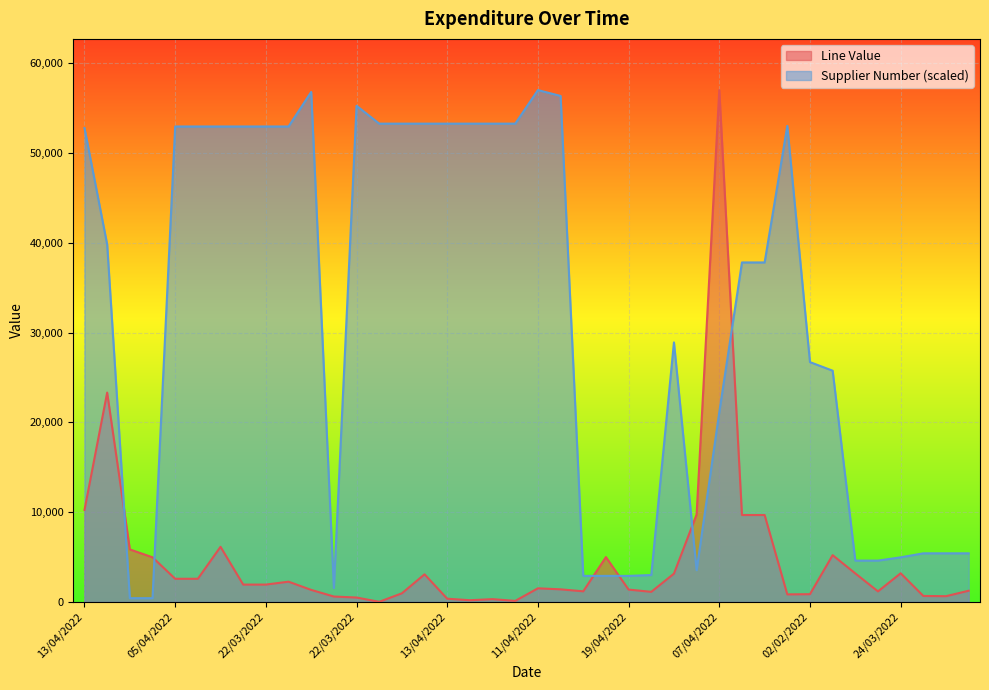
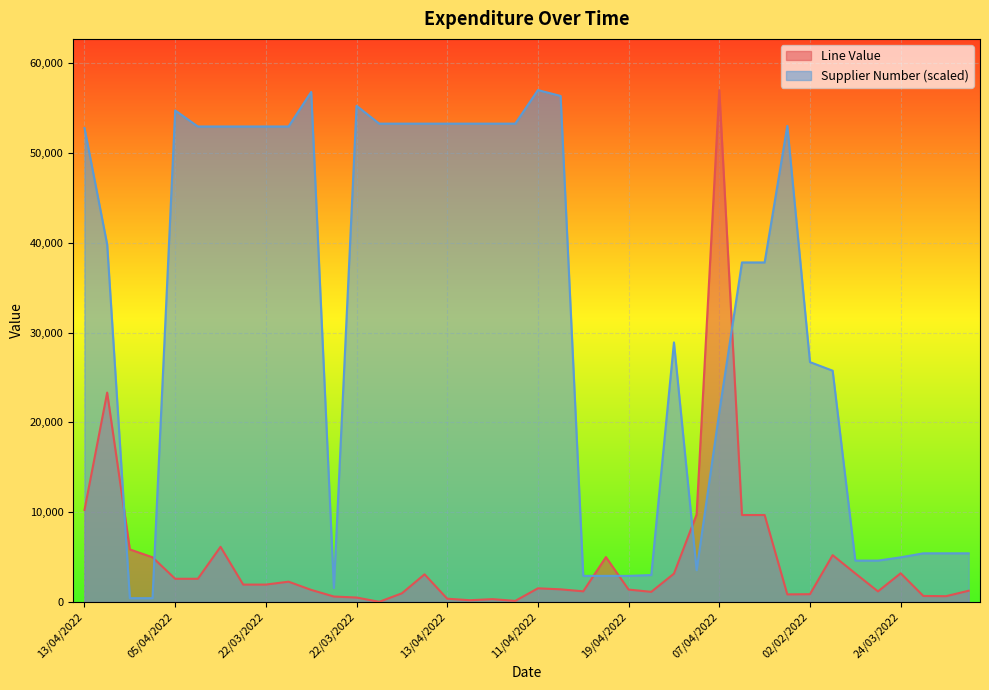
  {
    "Line Value": {
      "05/04/2022": "3,000",
      "02/02/2022": "1,000"
    },
    "Supplier Number (scaled)": {
-     "05/04/2022": "53,000",
+     "05/04/2022": "55,000",
      "02/02/2022": "27,000"
    }
  }
